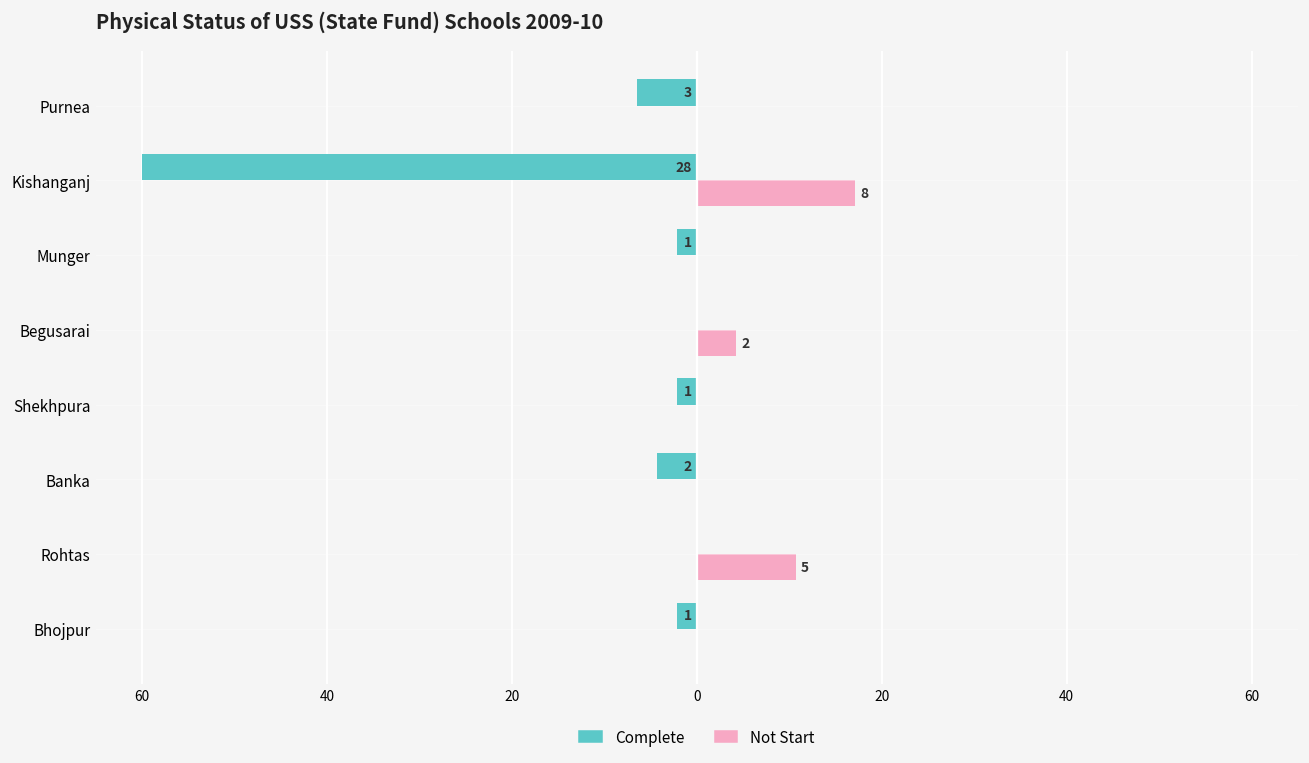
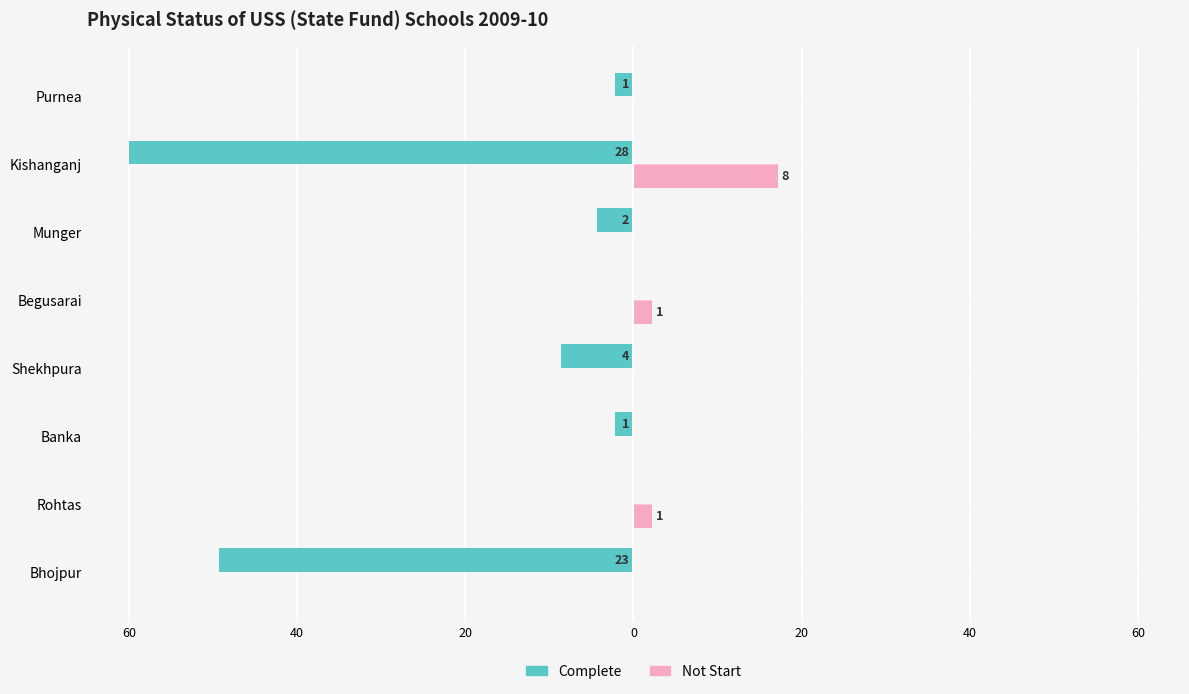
  {
    "Complete": {
-     "Purnea": 3,
-     "Munger": 1,
-     "Shekhpura": 1,
-     "Banka": 2,
-     "Bhojpur": 1
+     "Purnea": 1,
+     "Munger": 2,
+     "Shekhpura": 4,
+     "Banka": 1,
+     "Bhojpur": 23
    },
    "Not Start": {
-     "Begusarai": 2,
-     "Rohtas": 5
+     "Begusarai": 1,
+     "Rohtas": 1
    }
  }
